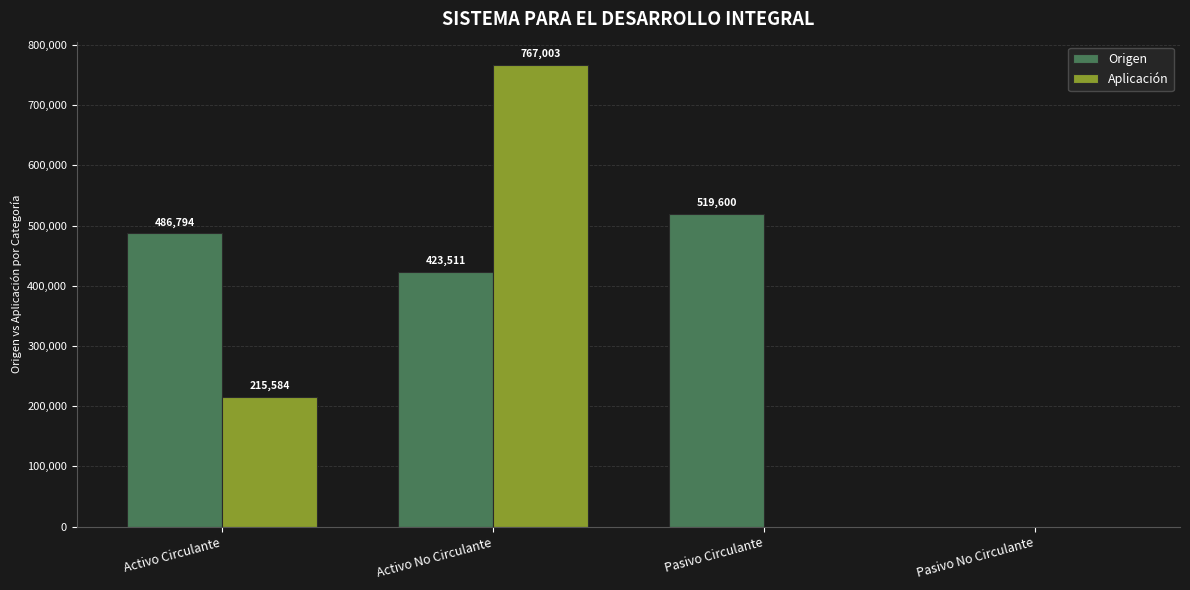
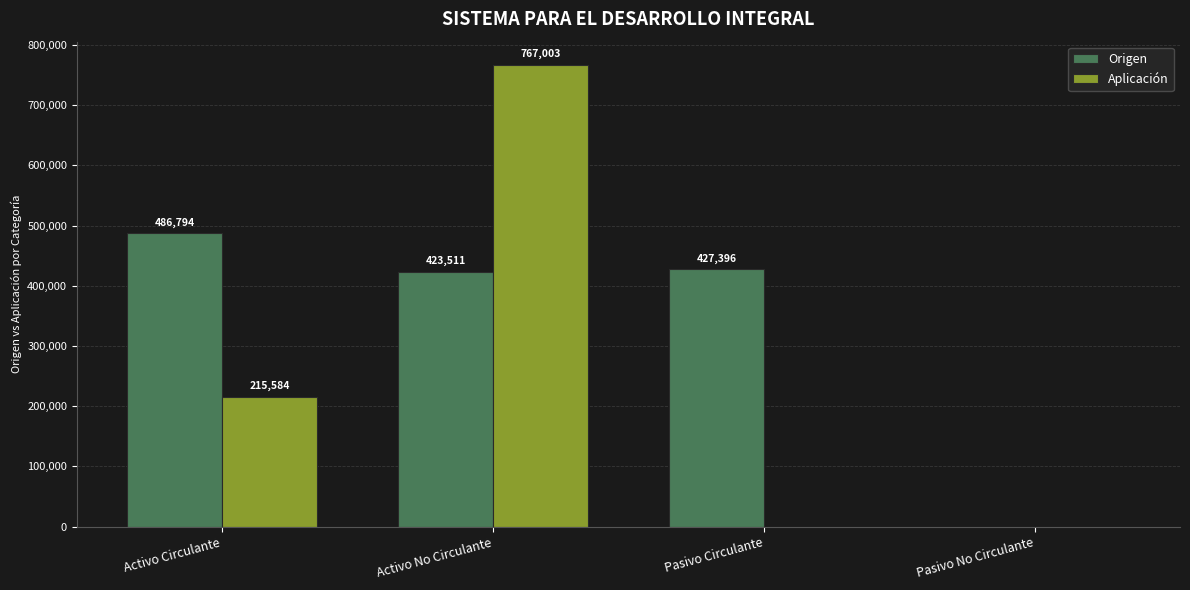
  {
    "Origen": {
      "Activo Circulante": "486,794",
      "Activo No Circulante": "423,511",
-     "Pasivo Circulante": "519,600"
+     "Pasivo Circulante": "427,396"
    },
    "Aplicación": {
      "Activo Circulante": "215,584",
      "Activo No Circulante": "767,003"
    }
  }
